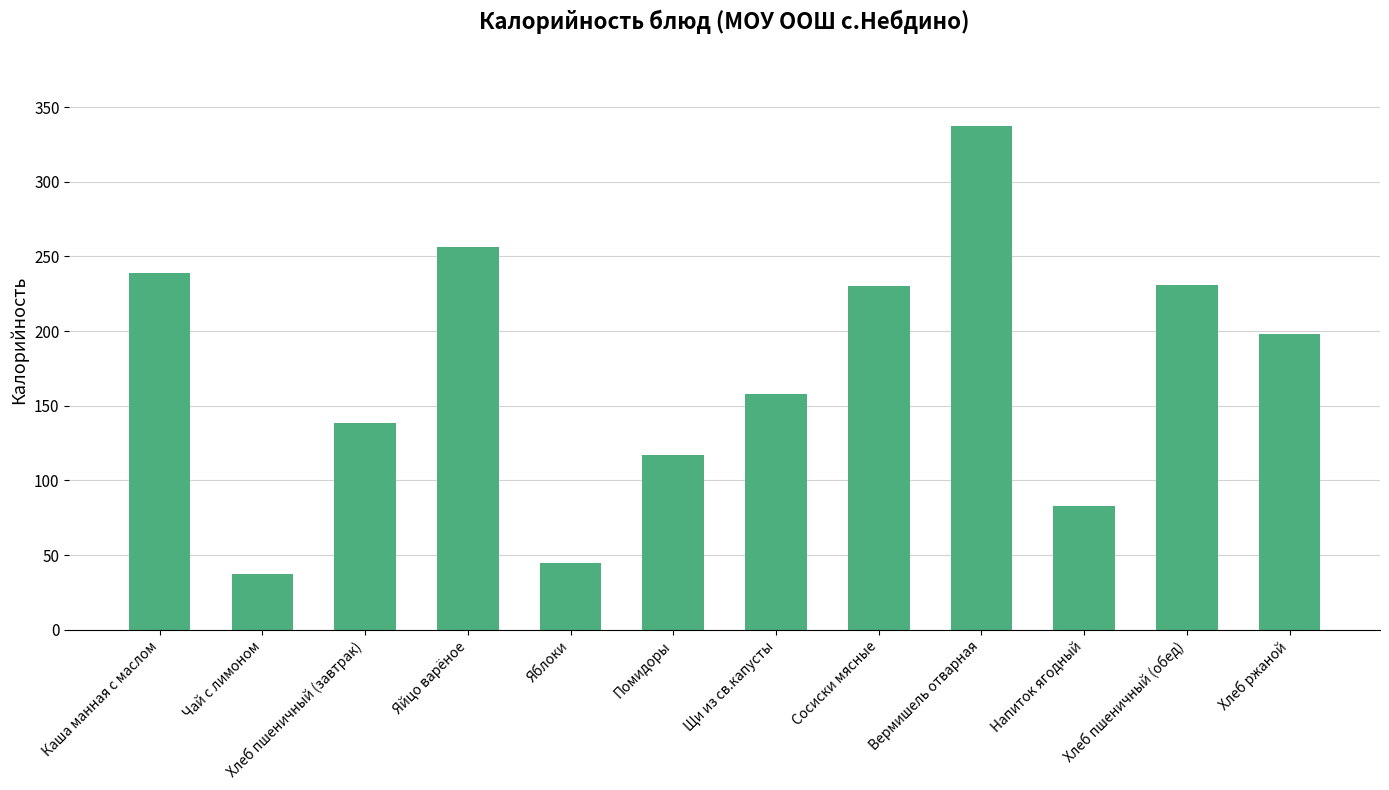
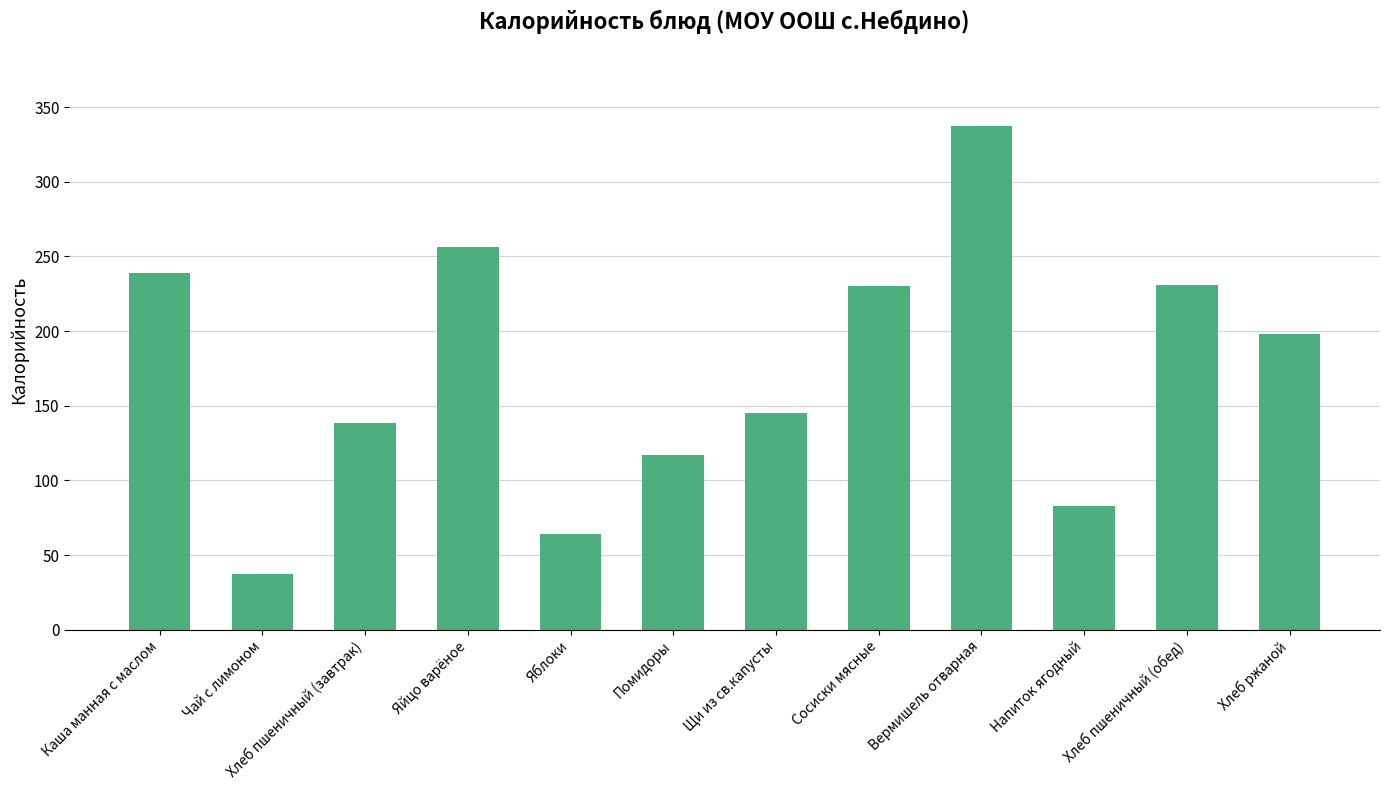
  {
    "Каша манная с маслом": 239,
    "Чай с лимоном": 38,
    "Хлеб пшеничный (завтрак)": 139,
    "Яйцо варёное": 257,
-   "Яблоки": 45,
+   "Яблоки": 64,
    "Помидоры": 117,
-   "Щи из св.капусты": 158,
+   "Щи из св.капусты": 145,
    "Сосиски мясные": 230,
    "Вермишель отварная": 337,
    "Напиток ягодный": 83,
    "Хлеб пшеничный (обед)": 231,
    "Хлеб ржаной": 198
  }
